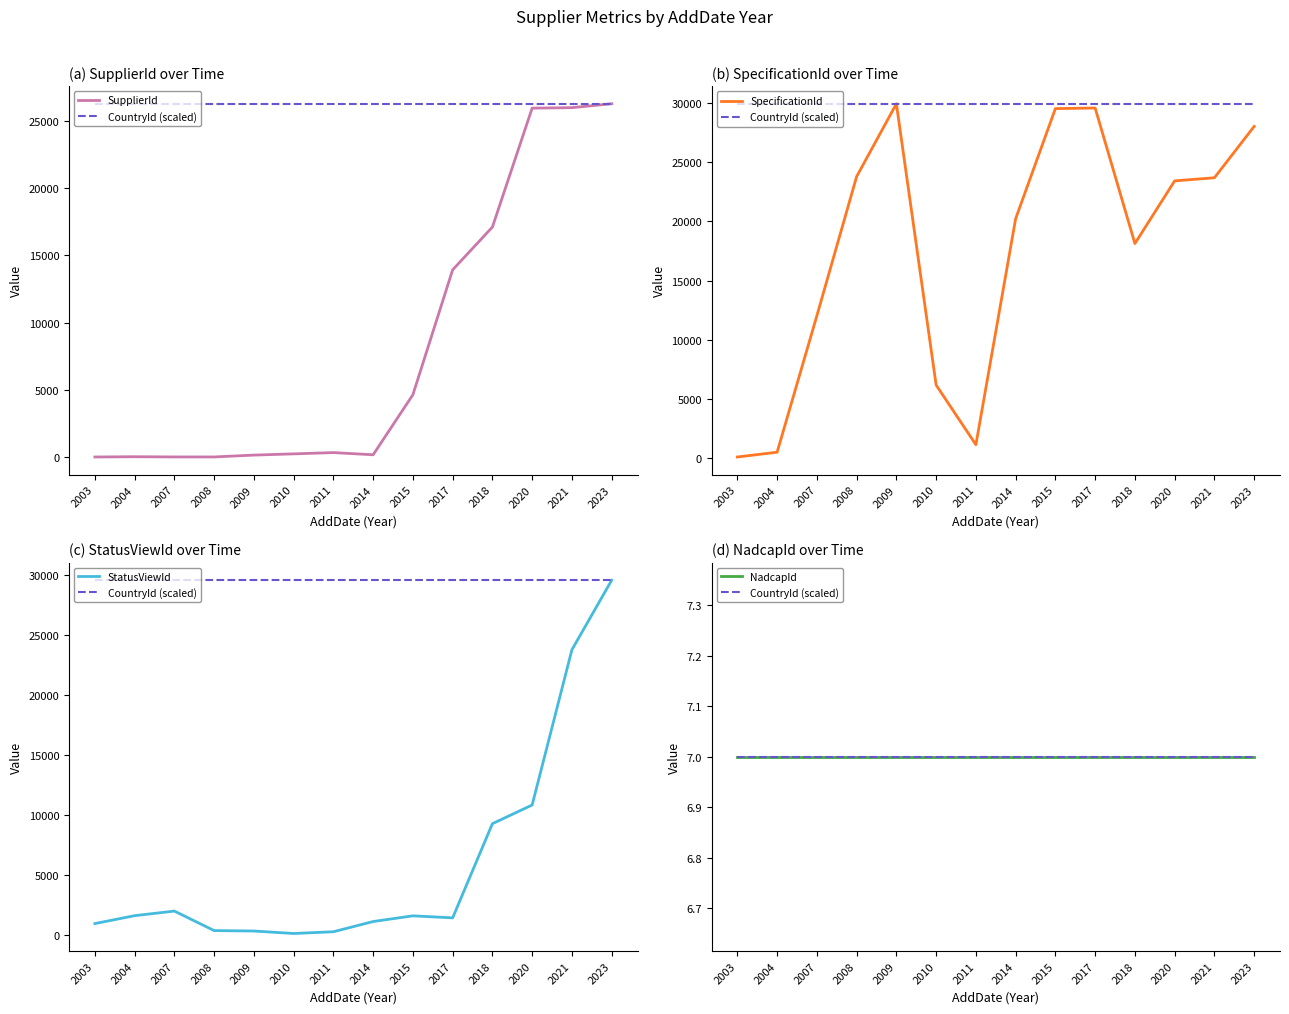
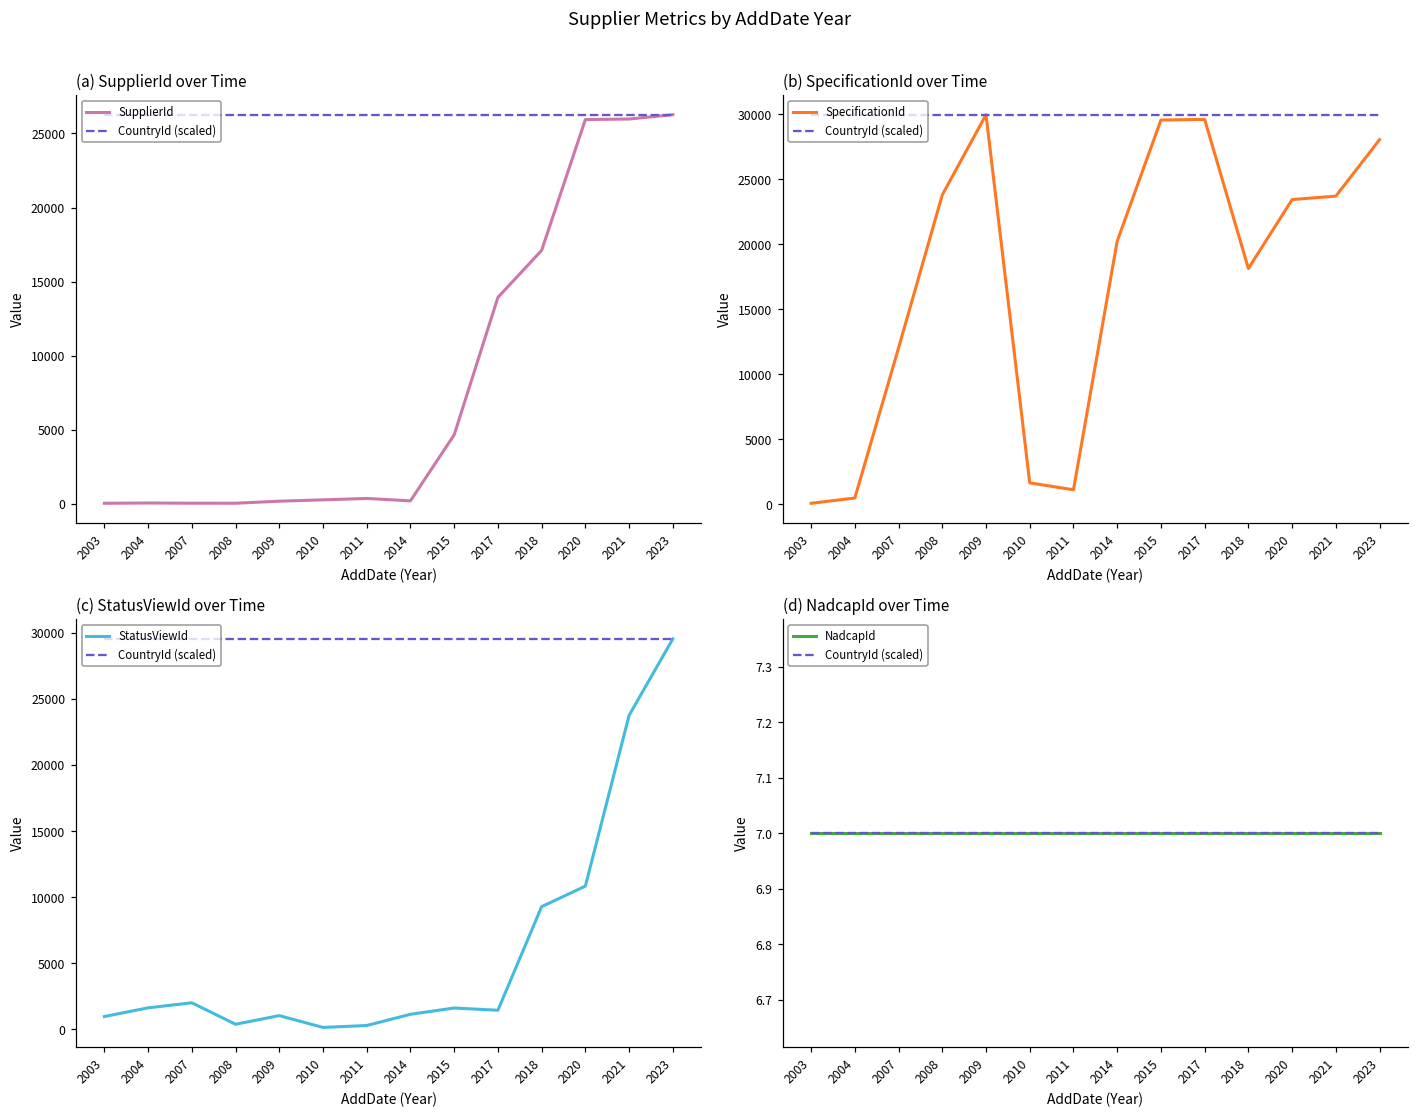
  {
    "(a) SupplierId over Time": {
      "SupplierId": {
        "2003": 0,
        "2004": 0,
        "2007": 0,
        "2008": 0,
        "2009": 200,
        "2010": 300,
        "2011": 400,
        "2014": 200,
        "2015": 4700,
        "2017": 13900,
        "2018": 17100,
        "2020": 25900,
        "2021": 26000
      },
      "CountryId (scaled)": {
        "2008": 26300,
        "2009": 26300,
        "2010": 26300,
        "2011": 26300,
        "2014": 26300,
        "2015": 26300,
        "2017": 26300,
        "2018": 26300,
        "2020": 26300,
        "2021": 26300
      }
    },
    "(b) SpecificationId over Time": {
      "SpecificationId": {
        "2003": 100,
        "2004": 500,
        "2007": 12000,
        "2008": 23800,
-       "2010": 6200,
+       "2010": 1700,
        "2011": 1100,
        "2014": 20200,
        "2015": 29500,
        "2017": 29600,
        "2018": 18100,
        "2020": 23400,
        "2021": 23700,
        "2023": 28000
      },
      "CountryId (scaled)": {
        "2008": 30000,
        "2010": 30000,
        "2011": 30000,
        "2014": 30000,
        "2015": 30000,
        "2017": 30000,
        "2018": 30000,
        "2020": 30000,
        "2021": 30000,
        "2023": 30000
      }
    },
    "(c) StatusViewId over Time": {
      "StatusViewId": {
        "2003": 1000,
        "2004": 1600,
        "2007": 2000,
        "2008": 400,
-       "2009": 300,
+       "2009": 1000,
        "2010": 100,
        "2011": 300,
        "2014": 1100,
        "2015": 1600,
        "2017": 1400,
        "2018": 9300,
        "2020": 10800,
        "2021": 23800
      },
      "CountryId (scaled)": {
        "2008": 29500,
        "2009": 29500,
        "2010": 29500,
        "2011": 29500,
        "2014": 29500,
        "2015": 29500,
        "2017": 29500,
        "2018": 29500,
        "2020": 29500,
        "2021": 29500
      }
    },
    "(d) NadcapId over Time": {
      "2003": 7.00,
      "2004": 7.00,
      "2007": 7.00,
      "2008": 7.00,
      "2009": 7.00,
      "2010": 7.00,
      "2011": 7.00,
      "2014": 7.00,
      "2015": 7.00,
      "2017": 7.00,
      "2018": 7.00,
      "2020": 7.00,
      "2021": 7.00,
      "2023": 7.00
    }
  }
